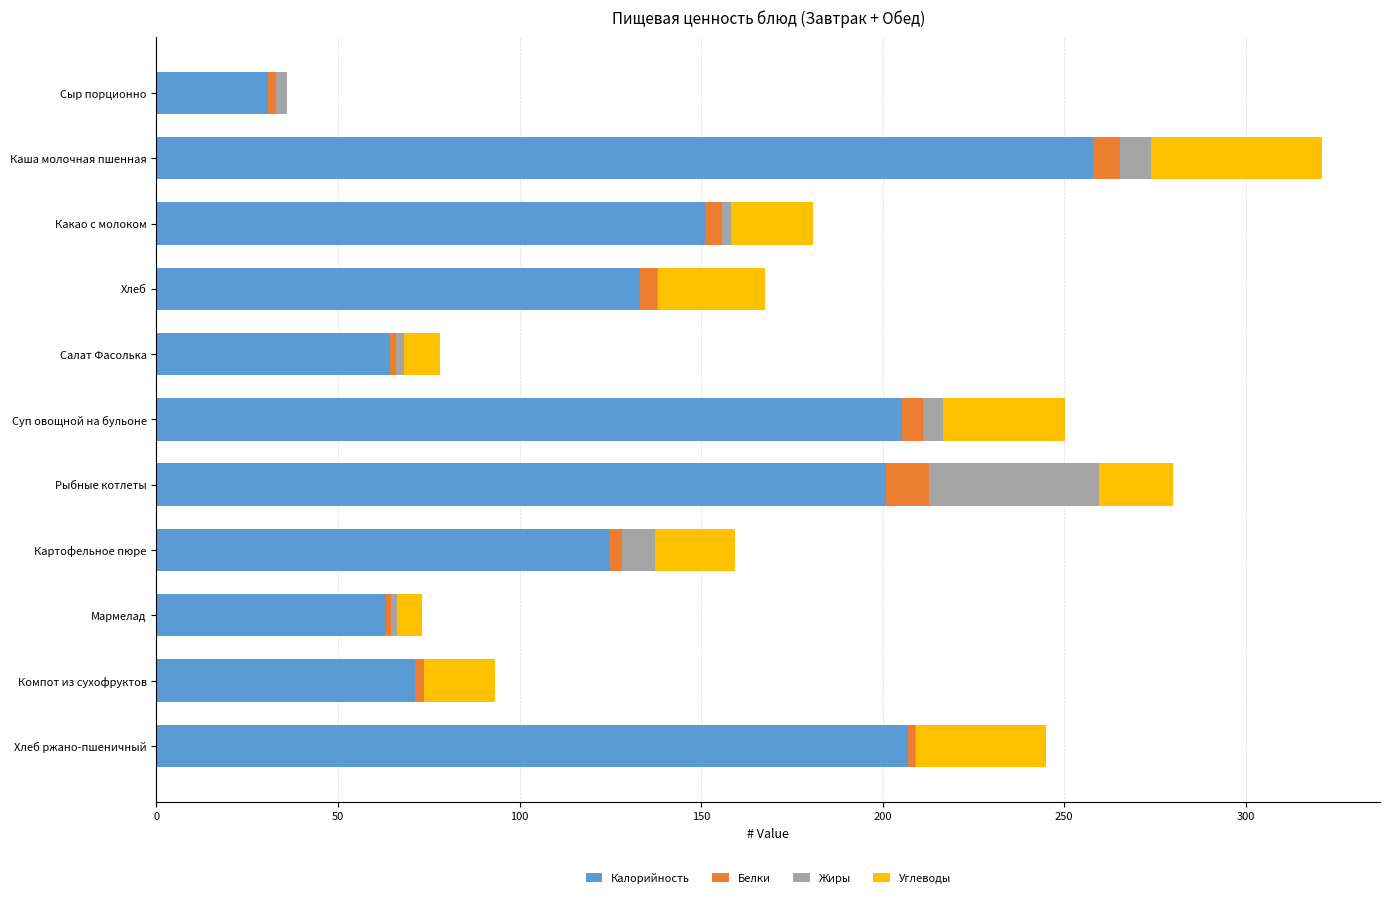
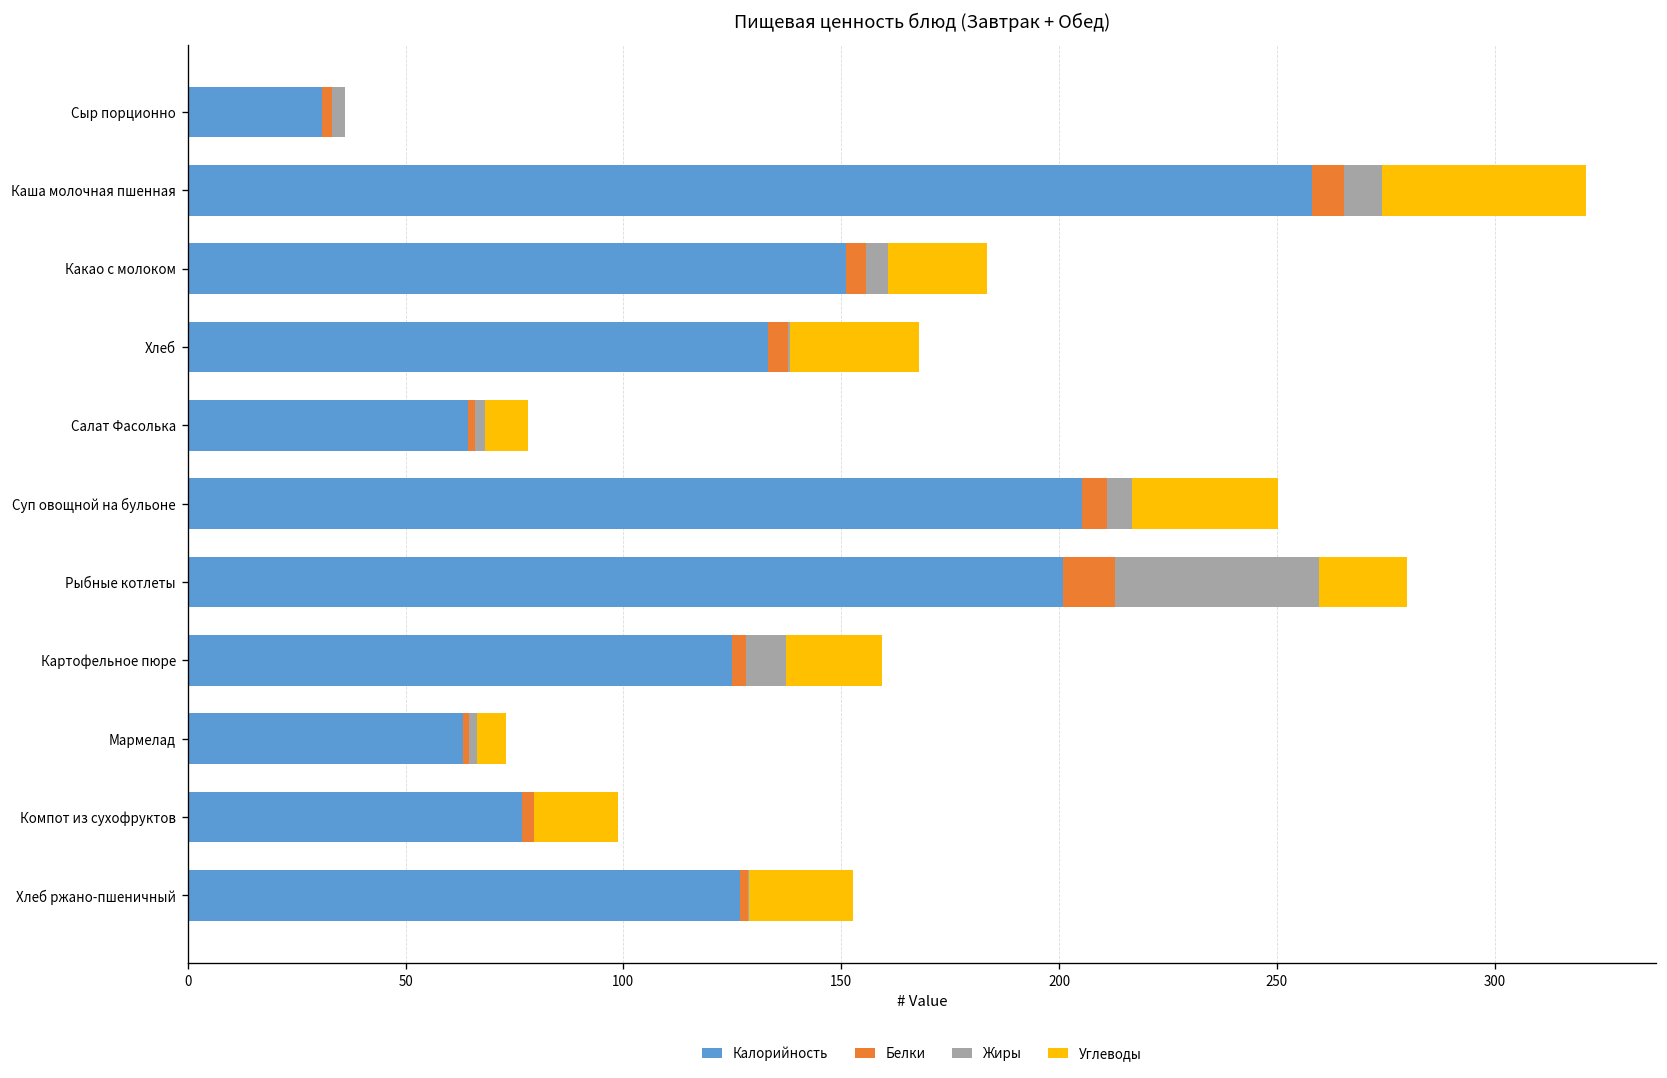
  {
    "Калорийность": {
      "Сыр порционно": 31,
      "Каша молочная пшенная": 258,
      "Какао с молоком": 151,
      "Хлеб": 133,
      "Салат Фасолька": 64,
      "Суп овощной на бульоне": 205,
      "Рыбные котлеты": 201,
      "Картофельное пюре": 125,
      "Мармелад": 63,
-     "Компот из сухофруктов": 71,
-     "Хлеб ржано-пшеничный": 207
+     "Компот из сухофруктов": 77,
+     "Хлеб ржано-пшеничный": 127
    },
    "Белки": {
      "Сыр порционно": 2,
      "Каша молочная пшенная": 7,
      "Какао с молоком": 5,
      "Хлеб": 5,
      "Салат Фасолька": 2,
      "Суп овощной на бульоне": 6,
      "Рыбные котлеты": 12,
      "Картофельное пюре": 3,
      "Мармелад": 1,
      "Компот из сухофруктов": 3,
      "Хлеб ржано-пшеничный": 2
    },
    "Жиры": {
      "Сыр порционно": 3,
      "Каша молочная пшенная": 9,
-     "Какао с молоком": 3,
+     "Какао с молоком": 5,
      "Салат Фасолька": 2,
      "Суп овощной на бульоне": 6,
      "Рыбные котлеты": 47,
      "Картофельное пюре": 9,
      "Мармелад": 2,
      "Компот из сухофруктов": 0
    },
    "Углеводы": {
      "Сыр порционно": 0,
      "Каша молочная пшенная": 47,
      "Какао с молоком": 23,
      "Хлеб": 30,
      "Салат Фасолька": 10,
      "Суп овощной на бульоне": 34,
      "Рыбные котлеты": 20,
      "Картофельное пюре": 22,
      "Мармелад": 7,
      "Компот из сухофруктов": 19,
-     "Хлеб ржано-пшеничный": 36
+     "Хлеб ржано-пшеничный": 24
    }
  }
